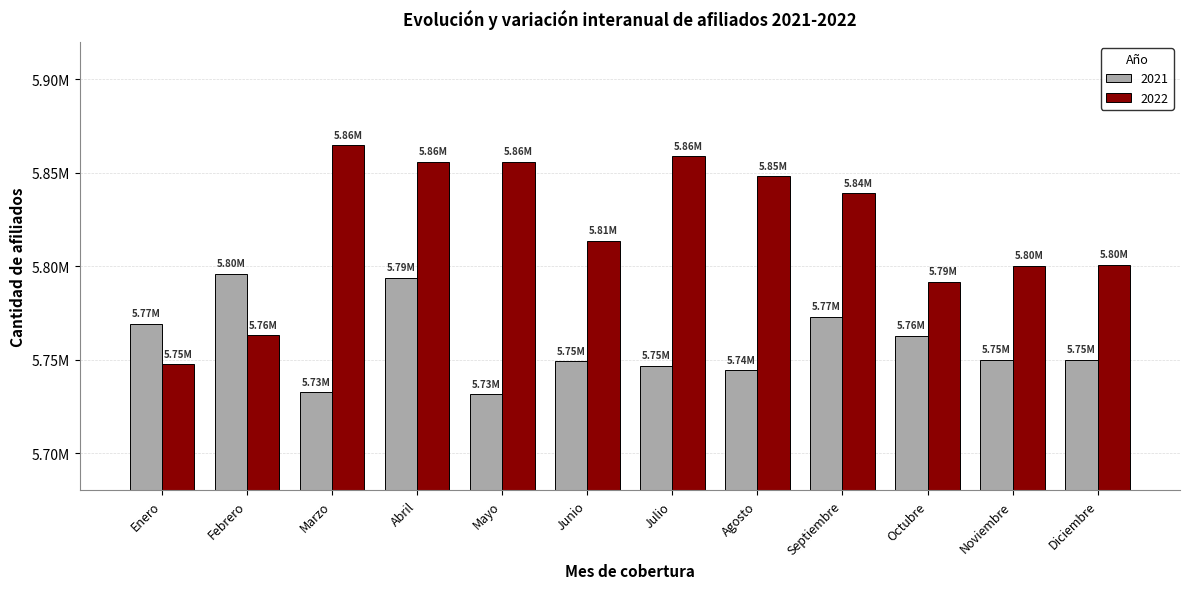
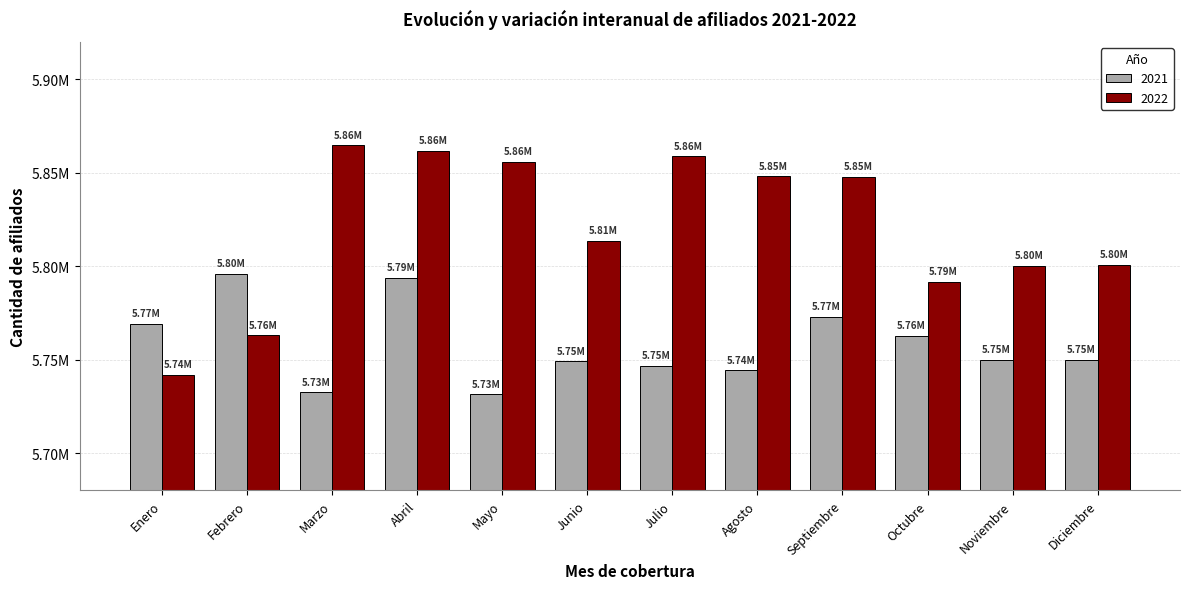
  {
    "2021": {
      "Enero": "5.77M",
      "Febrero": "5.80M",
      "Marzo": "5.73M",
      "Abril": "5.79M",
      "Mayo": "5.73M",
      "Junio": "5.75M",
      "Julio": "5.75M",
      "Agosto": "5.74M",
      "Septiembre": "5.77M",
      "Octubre": "5.76M",
      "Noviembre": "5.75M",
      "Diciembre": "5.75M"
    },
    "2022": {
-     "Enero": "5.75M",
+     "Enero": "5.74M",
      "Febrero": "5.76M",
      "Marzo": "5.86M",
-     "Abril": "5856000",
+     "Abril": "5862000",
      "Mayo": "5.86M",
      "Junio": "5.81M",
      "Julio": "5.86M",
      "Agosto": "5.85M",
-     "Septiembre": "5.84M",
+     "Septiembre": "5.85M",
      "Octubre": "5.79M",
      "Noviembre": "5.80M",
      "Diciembre": "5.80M"
    }
  }
